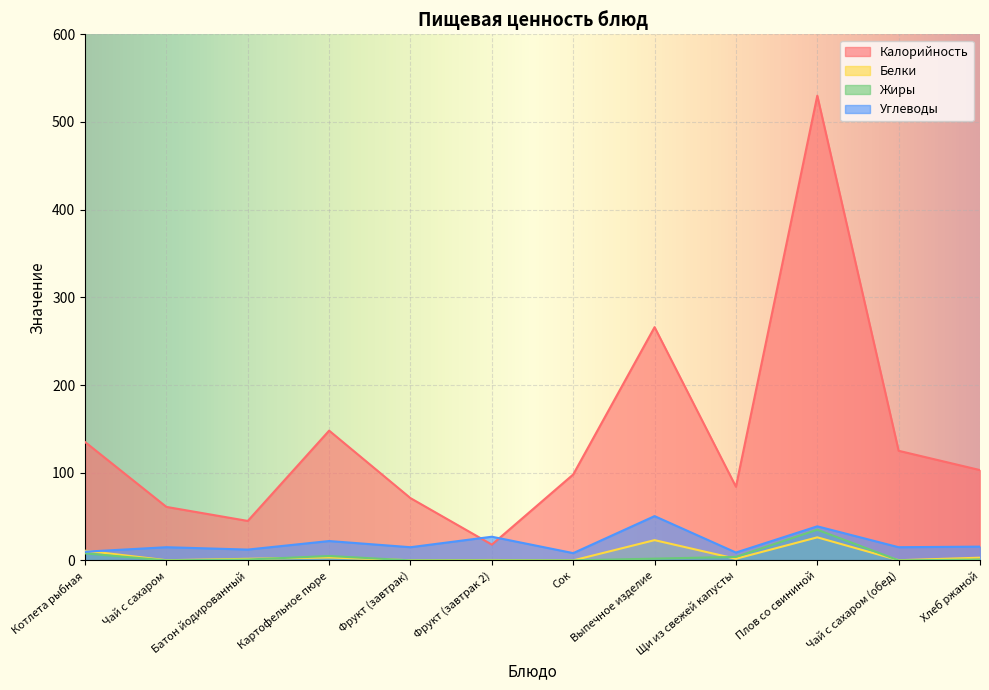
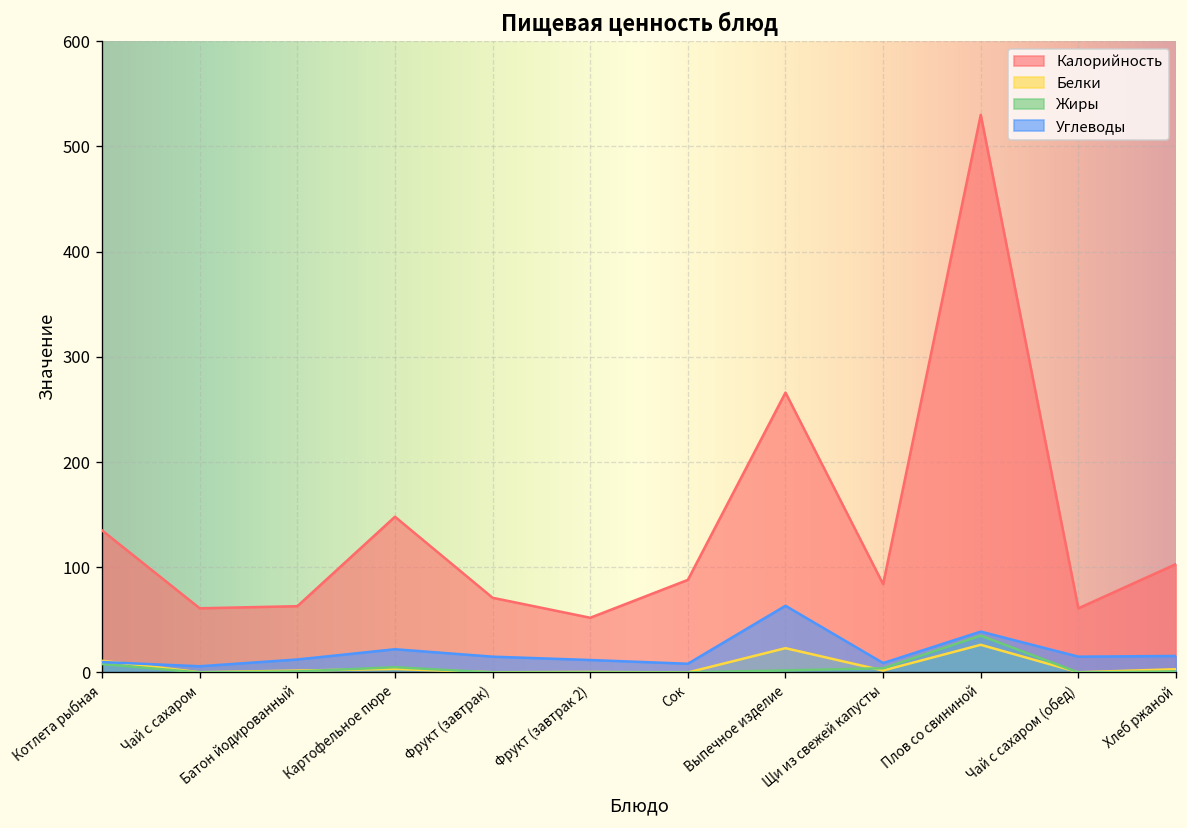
  {
    "Калорийность": {
      "Котлета рыбная": 140,
      "Чай с сахаром": 60,
-     "Батон йодированный": 50,
+     "Батон йодированный": 60,
      "Картофельное пюре": 150,
      "Фрукт (завтрак)": 70,
-     "Фрукт (завтрак 2)": 20,
-     "Сок": 100,
+     "Фрукт (завтрак 2)": 50,
+     "Сок": 90,
      "Выпечное изделие": 270,
      "Щи из свежей капусты": 80,
      "Плов со свининой": 530,
-     "Чай с сахаром (обед)": 130,
+     "Чай с сахаром (обед)": 60,
      "Хлеб ржаной": 100
    },
    "Белки": {
      "Выпечное изделие": 20,
      "Плов со свининой": 30
    },
    "Жиры": {
      "Выпечное изделие": 0,
      "Плов со свининой": 40
    },
    "Углеводы": {
-     "Чай с сахаром": 20,
+     "Чай с сахаром": 10,
      "Батон йодированный": 10,
      "Картофельное пюре": 20,
      "Фрукт (завтрак)": 20,
-     "Фрукт (завтрак 2)": 30,
+     "Фрукт (завтрак 2)": 10,
      "Сок": 10,
-     "Выпечное изделие": 50,
+     "Выпечное изделие": 60,
      "Щи из свежей капусты": 10,
      "Плов со свининой": 40,
      "Чай с сахаром (обед)": 20,
      "Хлеб ржаной": 20
    }
  }
